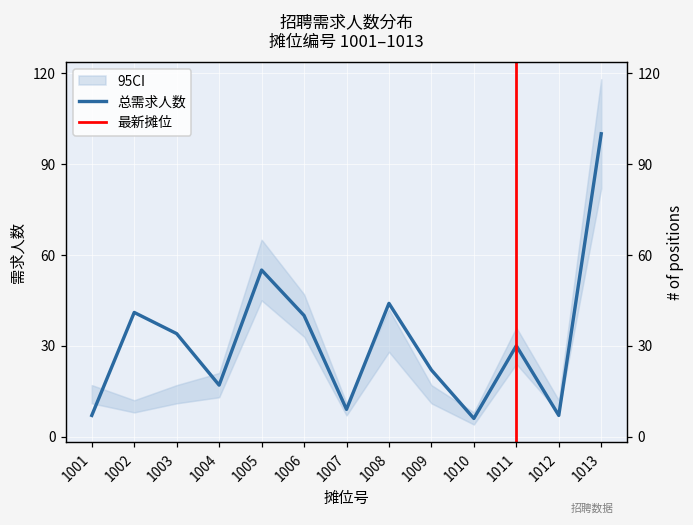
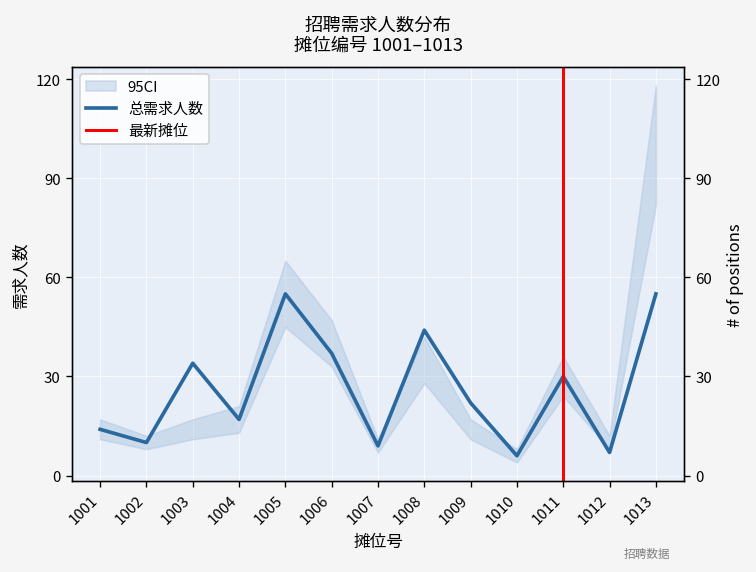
  {
    "总需求人数": {
-     "1001": 7,
-     "1002": 41,
+     "1001": 14,
+     "1002": 10,
      "1003": 34,
      "1004": 17,
      "1005": 55,
-     "1006": 40,
+     "1006": 37,
      "1007": 9,
      "1008": 44,
      "1009": 22,
      "1010": 6,
      "1011": 30,
      "1012": 7,
-     "1013": 100
+     "1013": 55
    }
  }
